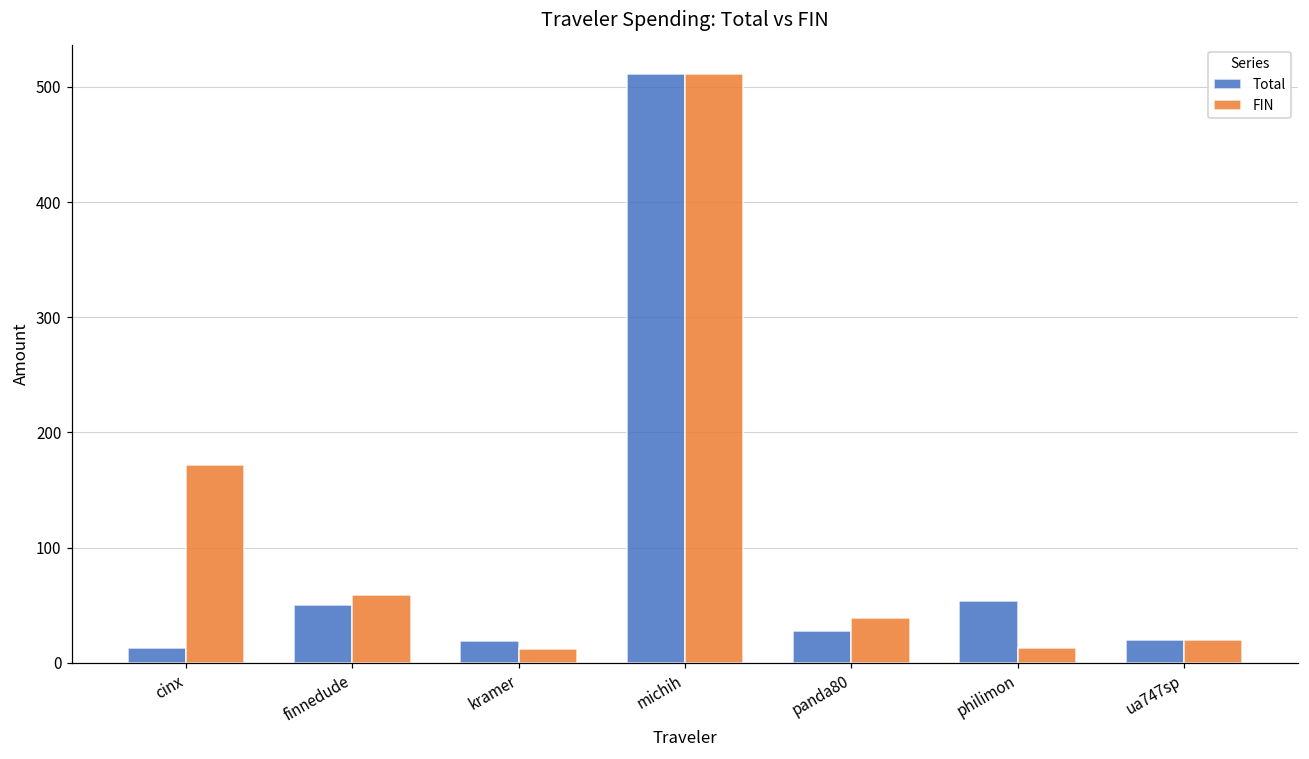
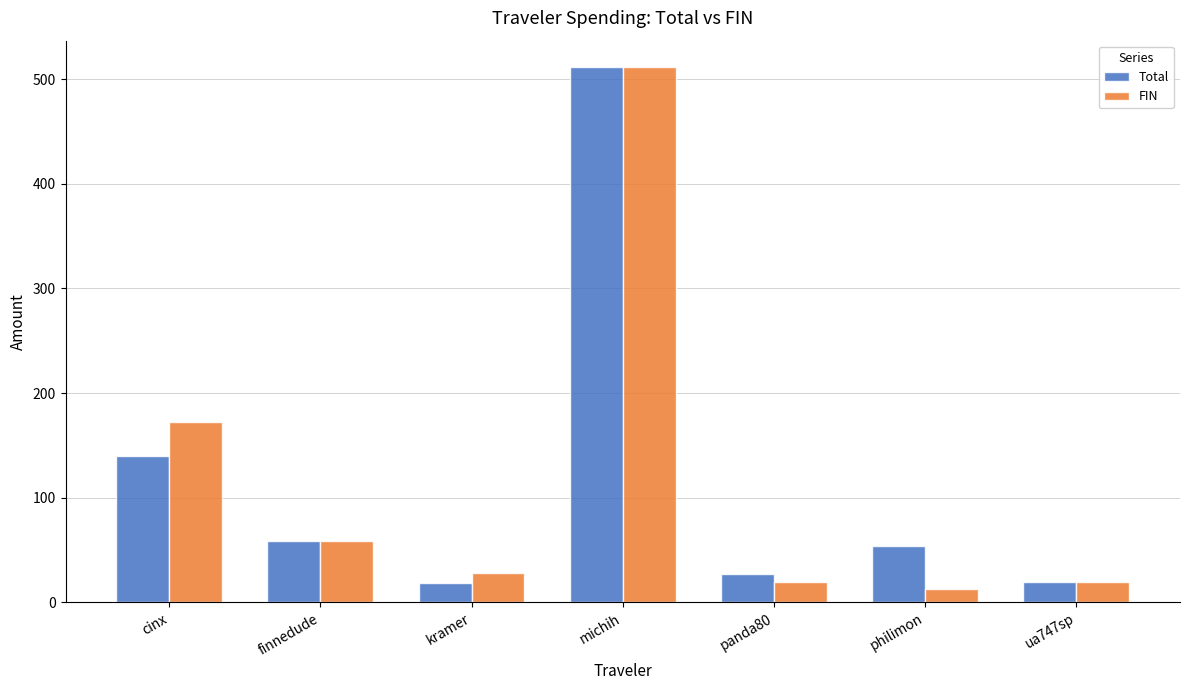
  {
    "Total": {
-     "cinx": 13,
-     "finnedude": 50,
+     "cinx": 140,
+     "finnedude": 59,
      "kramer": 18,
      "michih": 511,
      "panda80": 28,
      "philimon": 54,
      "ua747sp": 19
    },
    "FIN": {
      "cinx": 172,
      "finnedude": 59,
-     "kramer": 12,
+     "kramer": 28,
      "michih": 511,
-     "panda80": 39,
+     "panda80": 20,
      "philimon": 13,
      "ua747sp": 19
    }
  }
